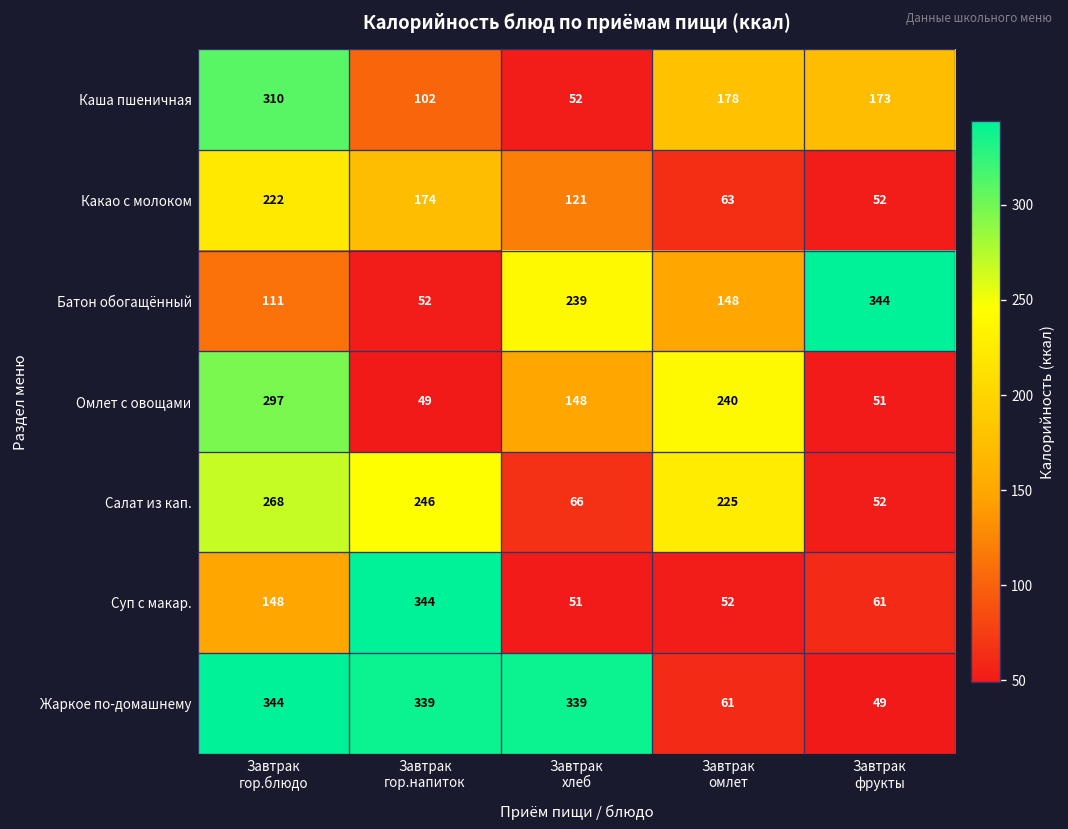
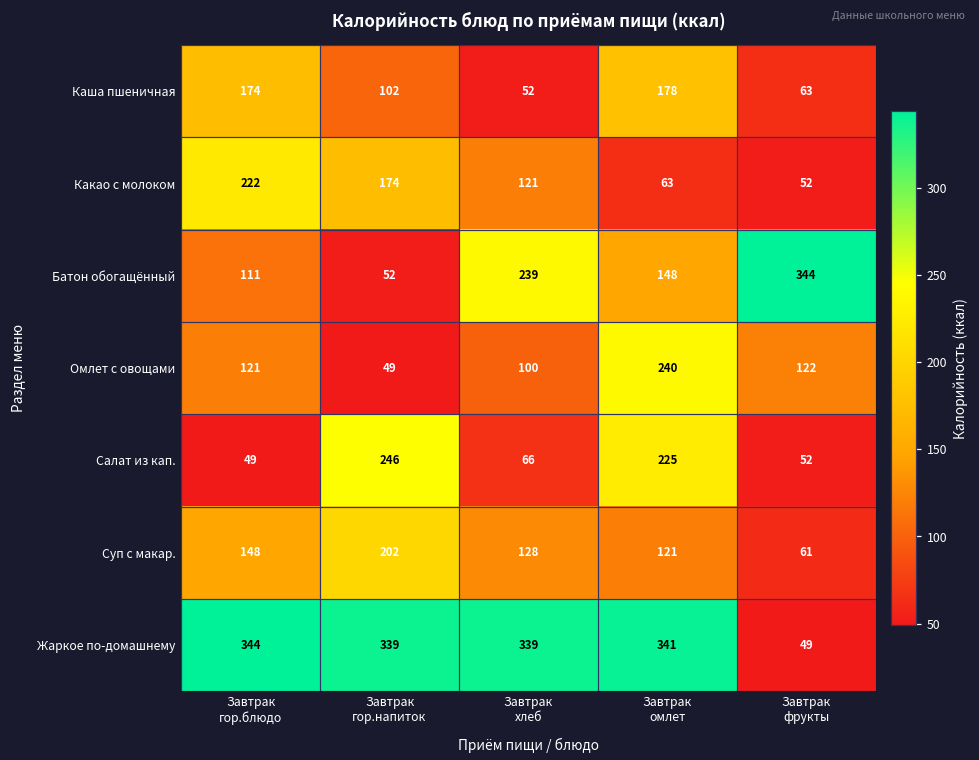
  {
    "Каша пшеничная": {
-     "Завтрак гор.блюдо": 310,
+     "Завтрак гор.блюдо": 174,
      "Завтрак гор.напиток": 102,
      "Завтрак хлеб": 52,
      "Завтрак омлет": 178,
-     "Завтрак фрукты": 173
+     "Завтрак фрукты": 63
    },
    "Какао с молоком": {
      "Завтрак гор.блюдо": 222,
      "Завтрак гор.напиток": 174,
      "Завтрак хлеб": 121,
      "Завтрак омлет": 63,
      "Завтрак фрукты": 52
    },
    "Батон обогащённый": {
      "Завтрак гор.блюдо": 111,
      "Завтрак гор.напиток": 52,
      "Завтрак хлеб": 239,
      "Завтрак омлет": 148,
      "Завтрак фрукты": 344
    },
    "Омлет с овощами": {
-     "Завтрак гор.блюдо": 297,
+     "Завтрак гор.блюдо": 121,
      "Завтрак гор.напиток": 49,
-     "Завтрак хлеб": 148,
+     "Завтрак хлеб": 100,
      "Завтрак омлет": 240,
-     "Завтрак фрукты": 51
+     "Завтрак фрукты": 122
    },
    "Салат из кап.": {
-     "Завтрак гор.блюдо": 268,
+     "Завтрак гор.блюдо": 49,
      "Завтрак гор.напиток": 246,
      "Завтрак хлеб": 66,
      "Завтрак омлет": 225,
      "Завтрак фрукты": 52
    },
    "Суп с макар.": {
      "Завтрак гор.блюдо": 148,
-     "Завтрак гор.напиток": 344,
-     "Завтрак хлеб": 51,
-     "Завтрак омлет": 52,
+     "Завтрак гор.напиток": 202,
+     "Завтрак хлеб": 128,
+     "Завтрак омлет": 121,
      "Завтрак фрукты": 61
    },
    "Жаркое по-домашнему": {
      "Завтрак гор.блюдо": 344,
      "Завтрак гор.напиток": 339,
      "Завтрак хлеб": 339,
-     "Завтрак омлет": 61,
+     "Завтрак омлет": 341,
      "Завтрак фрукты": 49
    }
  }
